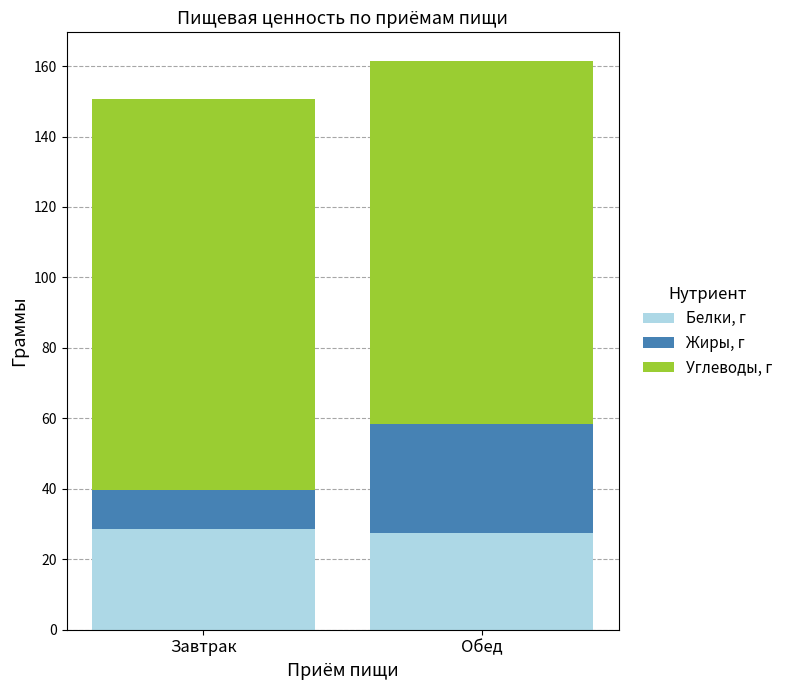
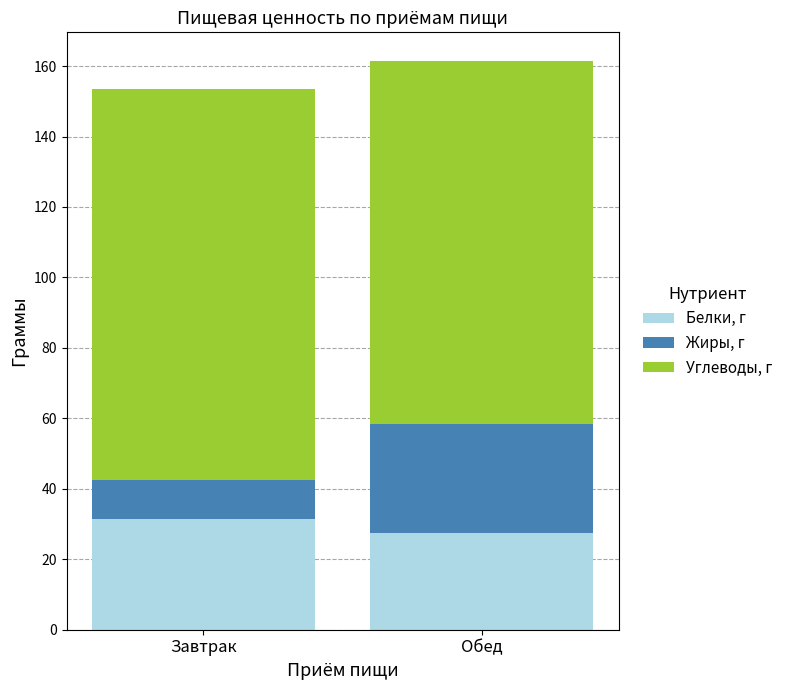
  {
    "Белки, г": {
-     "Завтрак": 29,
+     "Завтрак": 31,
      "Обед": 27
    },
    "Жиры, г": {
      "Завтрак": 11,
      "Обед": 31
    },
    "Углеводы, г": {
      "Завтрак": 111,
      "Обед": 103
    }
  }
